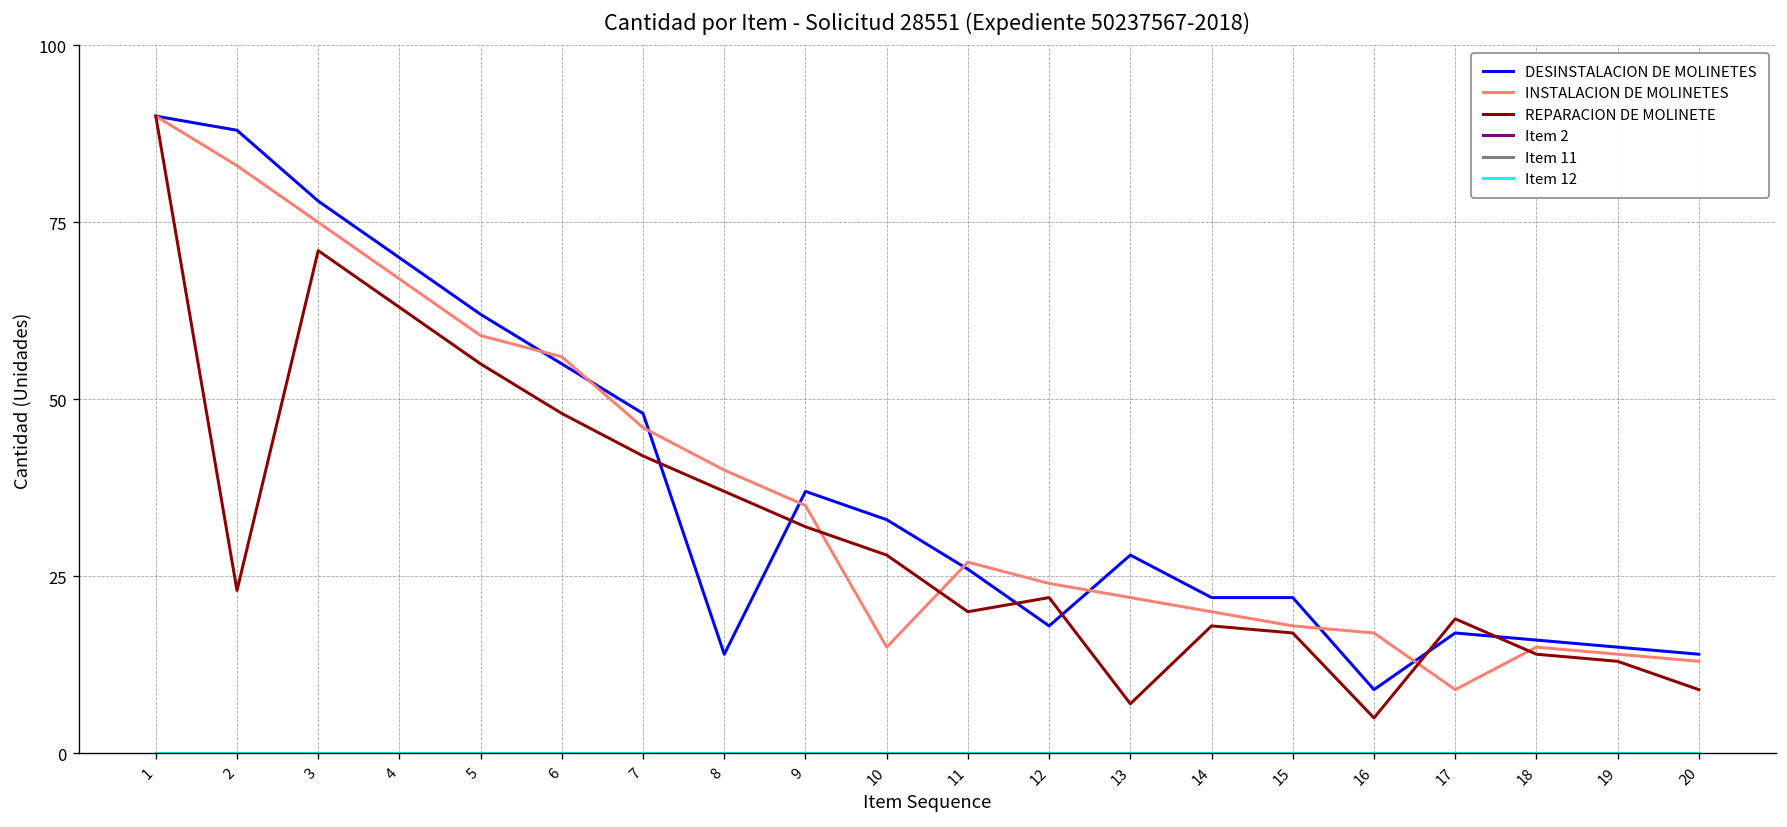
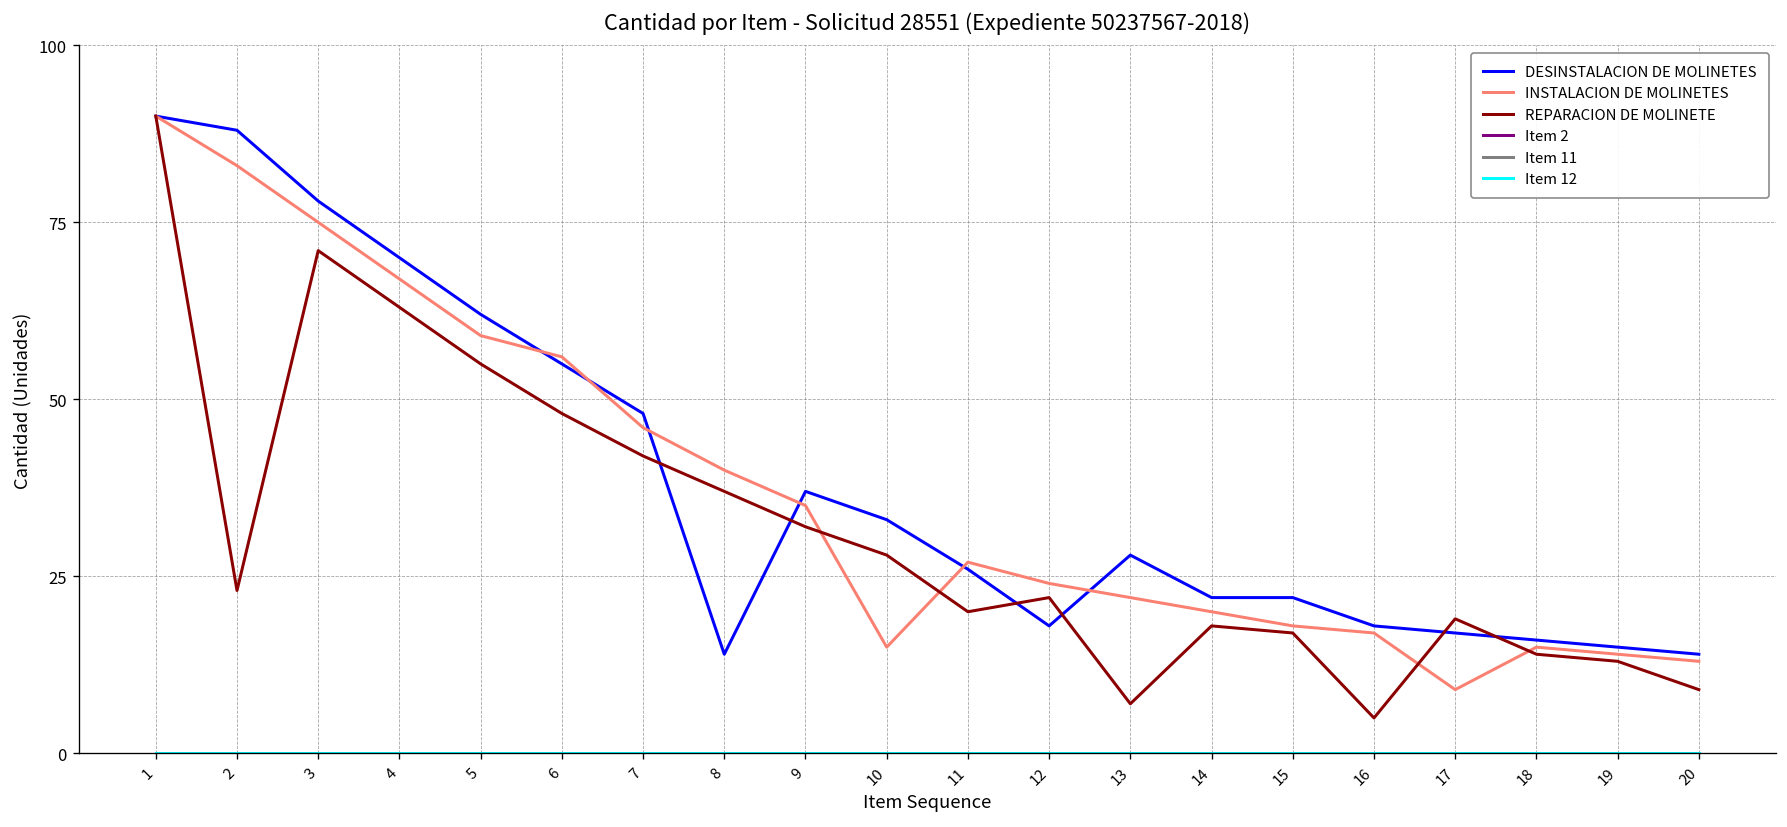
  {
    "DESINSTALACION DE MOLINETES": {
      "2": 88,
      "3": 78,
      "4": 70,
      "5": 62,
      "6": 55,
      "7": 48,
      "8": 14,
      "9": 37,
      "10": 33,
      "11": 26,
      "12": 18,
      "13": 28,
      "14": 22,
      "15": 22,
-     "16": 9,
+     "16": 18,
      "17": 17,
      "18": 16,
      "19": 15,
      "20": 14
    },
    "INSTALACION DE MOLINETES": {
      "2": 83,
      "3": 75,
      "4": 67,
      "5": 59,
      "6": 56,
      "7": 46,
      "8": 40,
      "9": 35,
      "10": 15,
      "11": 27,
      "12": 24,
      "13": 22,
      "14": 20,
      "15": 18,
      "16": 17,
      "17": 9,
      "18": 15,
      "19": 14,
      "20": 13
    },
    "REPARACION DE MOLINETE": {
      "2": 23,
      "3": 71,
      "4": 63,
      "5": 55,
      "6": 48,
      "7": 42,
      "8": 37,
      "9": 32,
      "10": 28,
      "11": 20,
      "12": 22,
      "13": 7,
      "14": 18,
      "15": 17,
      "16": 5,
      "17": 19,
      "18": 14,
      "19": 13,
      "20": 9
    },
    "Item 12": {
      "1": 0,
      "2": 0,
      "3": 0,
      "4": 0,
      "5": 0,
      "6": 0,
      "7": 0,
      "8": 0,
      "9": 0,
      "10": 0,
      "11": 0,
      "12": 0,
      "13": 0,
      "14": 0,
      "15": 0,
      "16": 0,
      "17": 0,
      "18": 0,
      "19": 0,
      "20": 0
    }
  }
